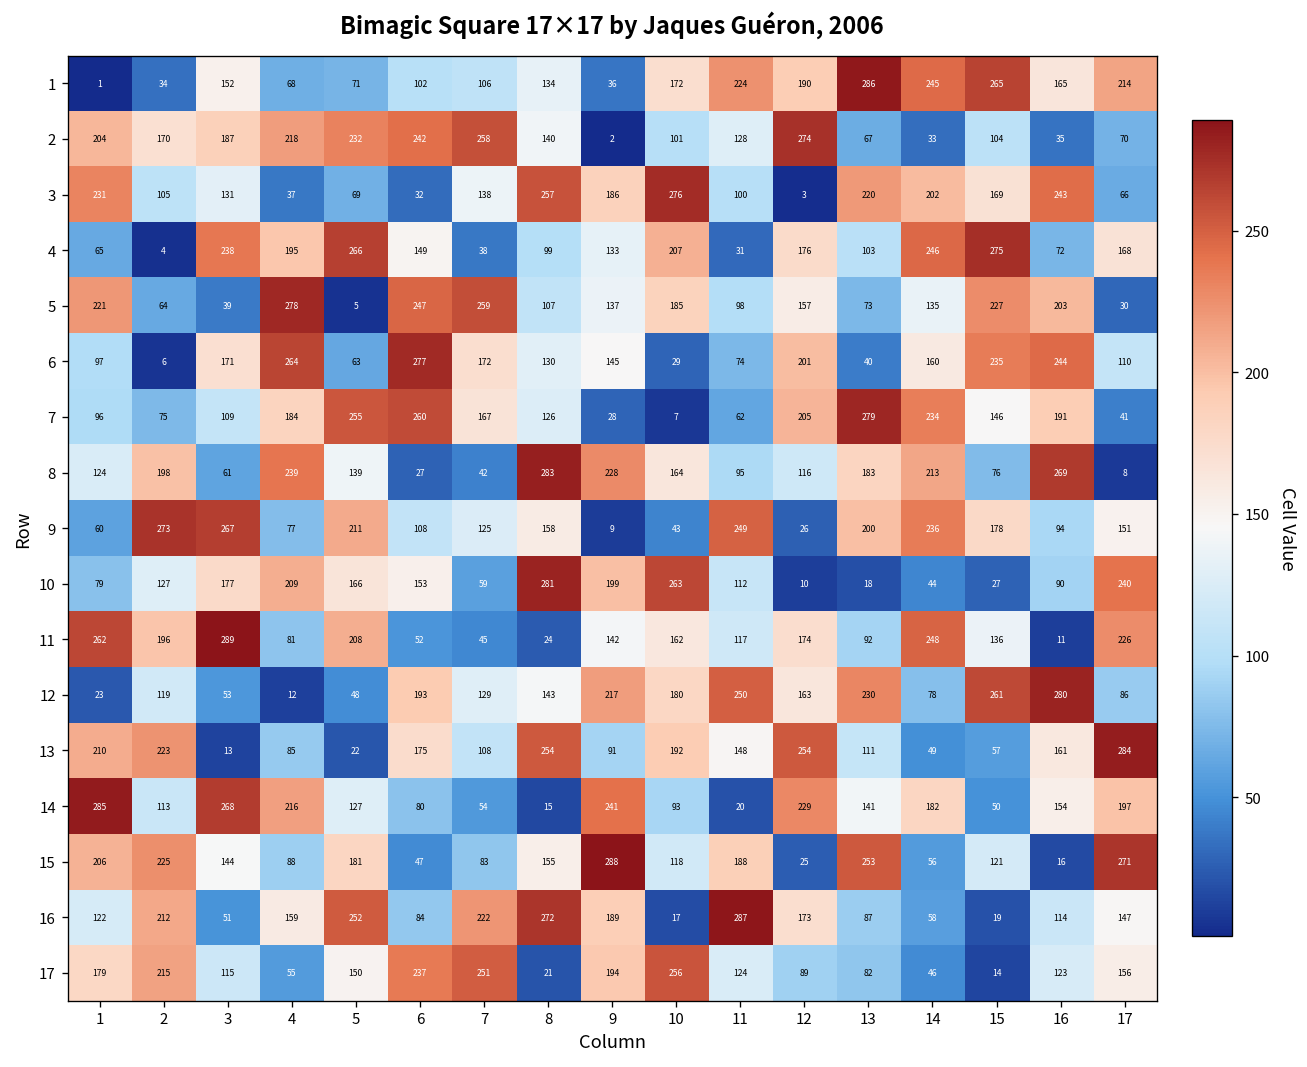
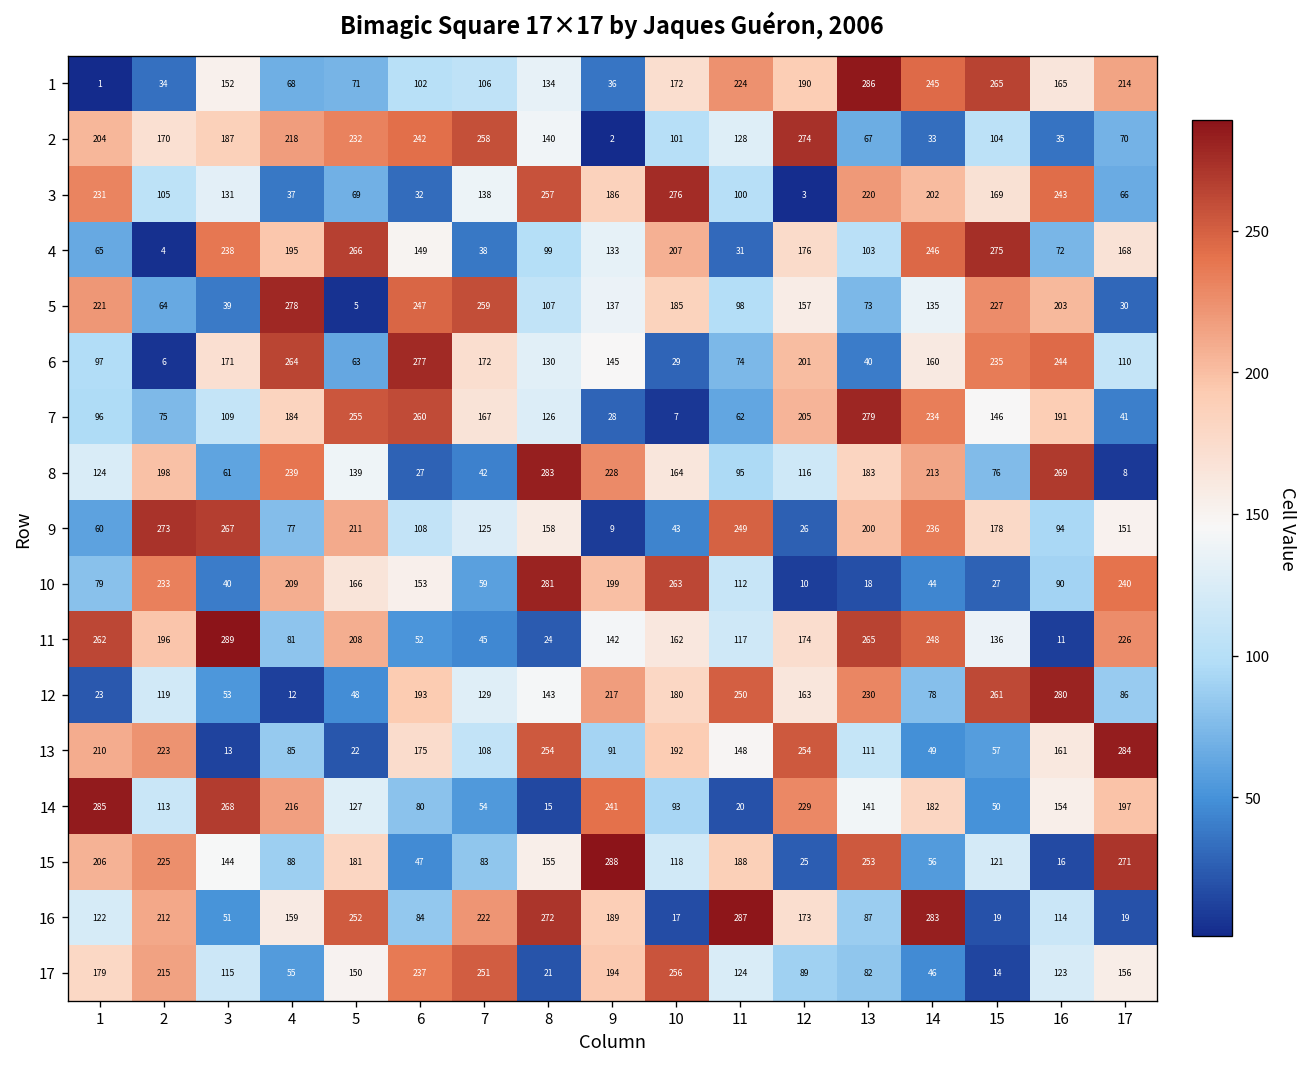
  {
    "10": {
      "1": 79,
-     "2": 127,
-     "3": 177,
+     "2": 233,
+     "3": 40,
      "4": 209,
      "5": 166,
      "6": 153,
      "7": 59,
      "8": 281,
      "9": 199,
      "10": 263,
      "11": 112,
      "12": 10,
      "13": 18,
      "14": 44,
      "15": 27,
      "16": 90,
      "17": 240
    },
    "11": {
      "1": 262,
      "2": 196,
      "3": 289,
      "4": 81,
      "5": 208,
      "6": 52,
      "7": 45,
      "8": 24,
      "9": 142,
      "10": 162,
      "11": 117,
      "12": 174,
-     "13": 92,
+     "13": 265,
      "14": 248,
      "15": 136,
      "16": 11,
      "17": 226
    },
    "16": {
      "1": 122,
      "2": 212,
      "3": 51,
      "4": 159,
      "5": 252,
      "6": 84,
      "7": 222,
      "8": 272,
      "9": 189,
      "10": 17,
      "11": 287,
      "12": 173,
      "13": 87,
-     "14": 58,
+     "14": 283,
      "15": 19,
      "16": 114,
-     "17": 147
+     "17": 19
    }
  }
